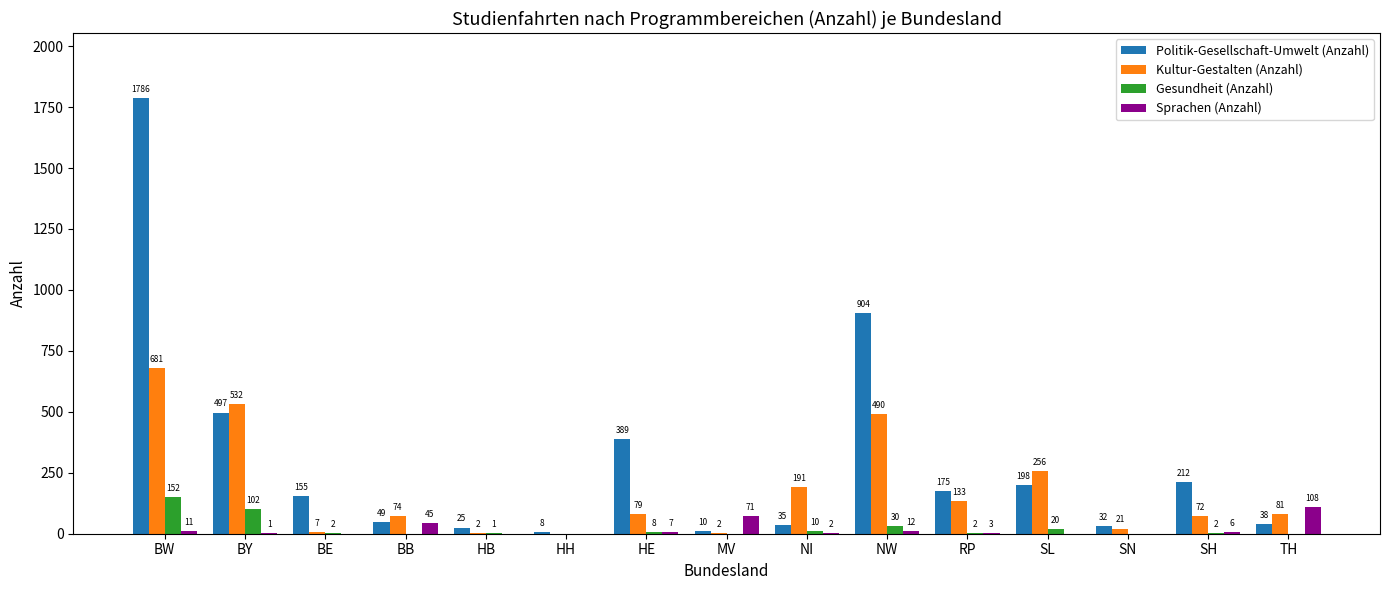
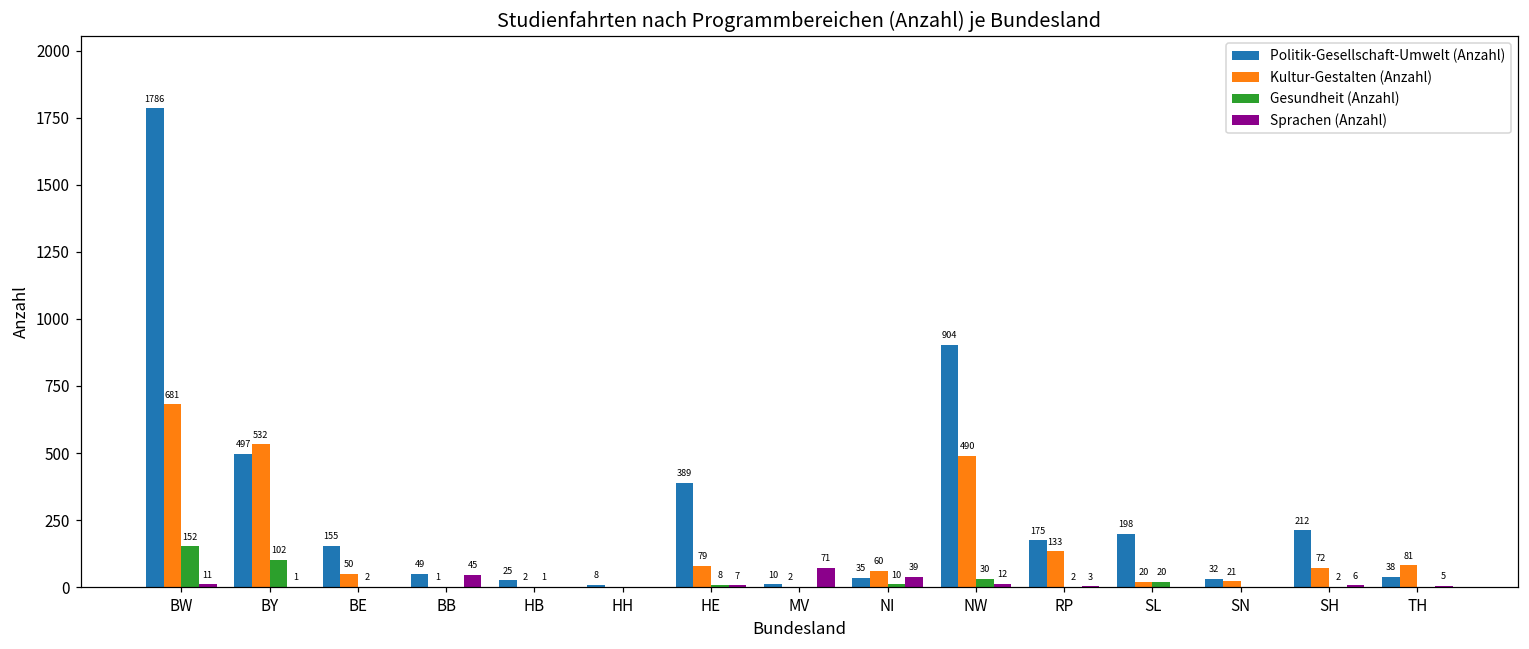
  {
    "Politik-Gesellschaft-Umwelt (Anzahl)": {
      "BW": 1786,
      "BY": 497,
      "BE": 155,
      "BB": 49,
      "HB": 25,
      "HH": 8,
      "HE": 389,
      "MV": 10,
      "NI": 35,
      "NW": 904,
      "RP": 175,
      "SL": 198,
      "SN": 32,
      "SH": 212,
      "TH": 38
    },
    "Kultur-Gestalten (Anzahl)": {
      "BW": 681,
      "BY": 532,
-     "BE": 7,
-     "BB": 74,
+     "BE": 50,
+     "BB": 1,
      "HB": 2,
      "HE": 79,
      "MV": 2,
-     "NI": 191,
+     "NI": 60,
      "NW": 490,
      "RP": 133,
-     "SL": 256,
+     "SL": 20,
      "SN": 21,
      "SH": 72,
      "TH": 81
    },
    "Gesundheit (Anzahl)": {
      "BW": 152,
      "BY": 102,
      "BE": 2,
      "HB": 1,
      "HE": 8,
      "NI": 10,
      "NW": 30,
      "RP": 2,
      "SL": 20,
      "SH": 2
    },
    "Sprachen (Anzahl)": {
      "BW": 11,
      "BY": 1,
      "BB": 45,
      "HE": 7,
      "MV": 71,
-     "NI": 2,
+     "NI": 39,
      "NW": 12,
      "RP": 3,
      "SH": 6,
-     "TH": 108
+     "TH": 5
    }
  }
